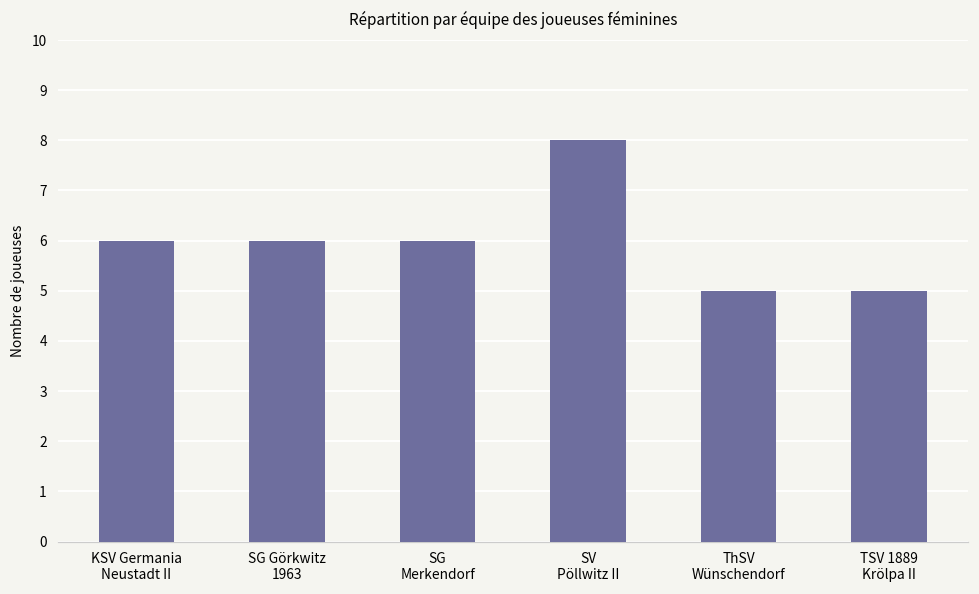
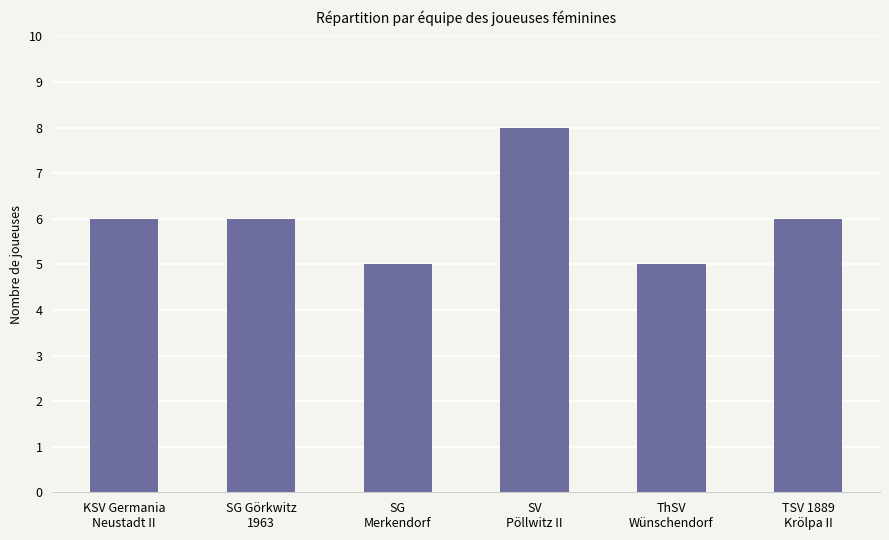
  {
    "KSV Germania Neustadt II": 6,
    "SG Görkwitz 1963": 6,
-   "SG Merkendorf": 6,
+   "SG Merkendorf": 5,
    "SV Pöllwitz II": 8,
    "ThSV Wünschendorf": 5,
-   "TSV 1889 Krölpa II": 5
+   "TSV 1889 Krölpa II": 6
  }
